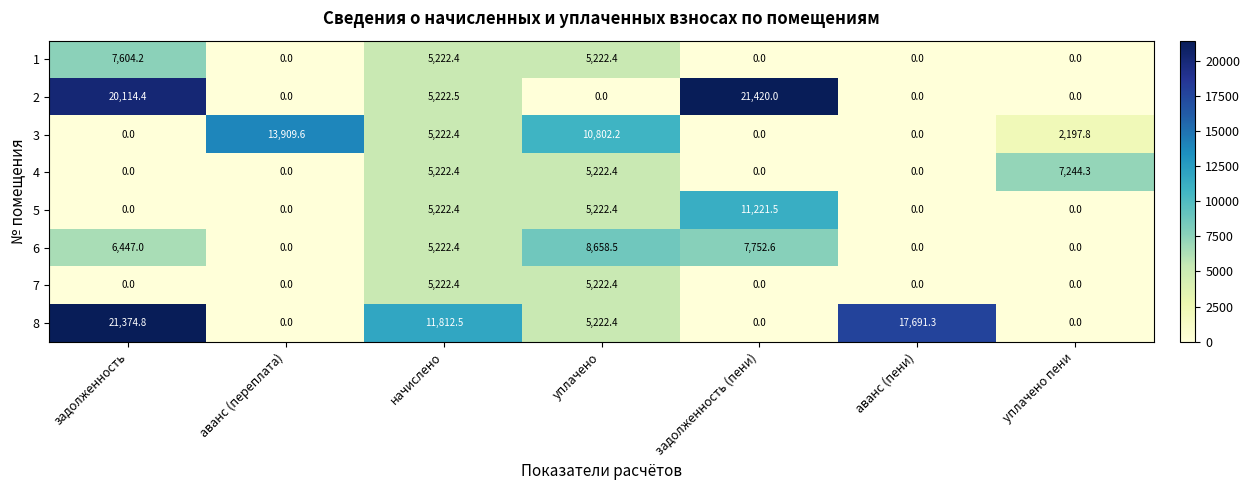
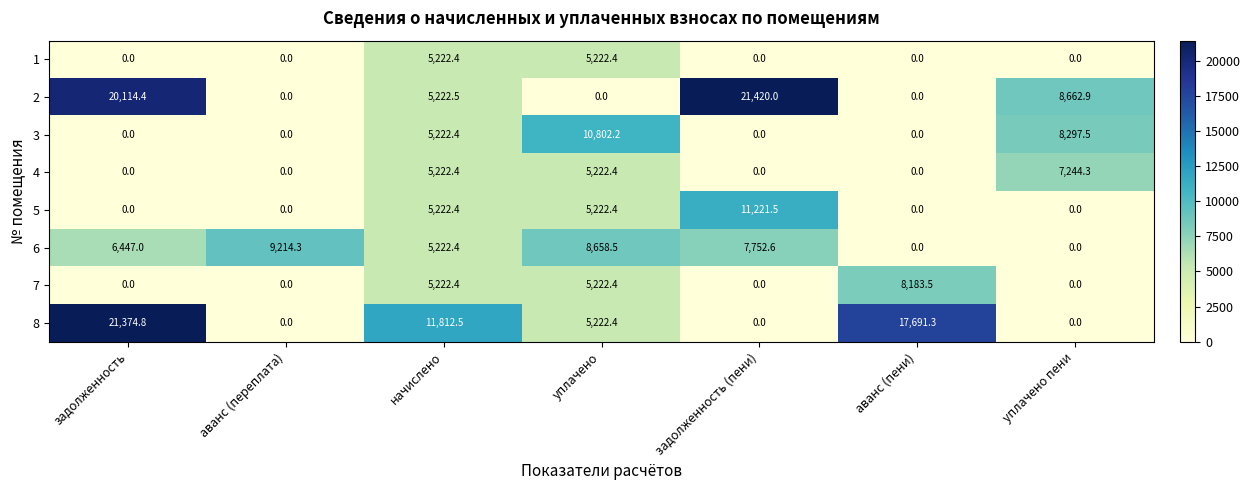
  {
    "1": {
-     "задолженность": "7,604.2",
+     "задолженность": "0.0",
      "аванс (переплата)": "0.0",
      "начислено": "5,222.4",
      "уплачено": "5,222.4",
      "задолженность (пени)": "0.0",
      "аванс (пени)": "0.0",
      "уплачено пени": "0.0"
    },
    "2": {
      "задолженность": "20,114.4",
      "аванс (переплата)": "0.0",
      "начислено": "5,222.5",
      "уплачено": "0.0",
      "задолженность (пени)": "21,420.0",
      "аванс (пени)": "0.0",
-     "уплачено пени": "0.0"
+     "уплачено пени": "8,662.9"
    },
    "3": {
      "задолженность": "0.0",
-     "аванс (переплата)": "13,909.6",
+     "аванс (переплата)": "0.0",
      "начислено": "5,222.4",
      "уплачено": "10,802.2",
      "задолженность (пени)": "0.0",
      "аванс (пени)": "0.0",
-     "уплачено пени": "2,197.8"
+     "уплачено пени": "8,297.5"
    },
    "4": {
      "задолженность": "0.0",
      "аванс (переплата)": "0.0",
      "начислено": "5,222.4",
      "уплачено": "5,222.4",
      "задолженность (пени)": "0.0",
      "аванс (пени)": "0.0",
      "уплачено пени": "7,244.3"
    },
    "5": {
      "задолженность": "0.0",
      "аванс (переплата)": "0.0",
      "начислено": "5,222.4",
      "уплачено": "5,222.4",
      "задолженность (пени)": "11,221.5",
      "аванс (пени)": "0.0",
      "уплачено пени": "0.0"
    },
    "6": {
      "задолженность": "6,447.0",
-     "аванс (переплата)": "0.0",
+     "аванс (переплата)": "9,214.3",
      "начислено": "5,222.4",
      "уплачено": "8,658.5",
      "задолженность (пени)": "7,752.6",
      "аванс (пени)": "0.0",
      "уплачено пени": "0.0"
    },
    "7": {
      "задолженность": "0.0",
      "аванс (переплата)": "0.0",
      "начислено": "5,222.4",
      "уплачено": "5,222.4",
      "задолженность (пени)": "0.0",
-     "аванс (пени)": "0.0",
+     "аванс (пени)": "8,183.5",
      "уплачено пени": "0.0"
    },
    "8": {
      "задолженность": "21,374.8",
      "аванс (переплата)": "0.0",
      "начислено": "11,812.5",
      "уплачено": "5,222.4",
      "задолженность (пени)": "0.0",
      "аванс (пени)": "17,691.3",
      "уплачено пени": "0.0"
    }
  }
